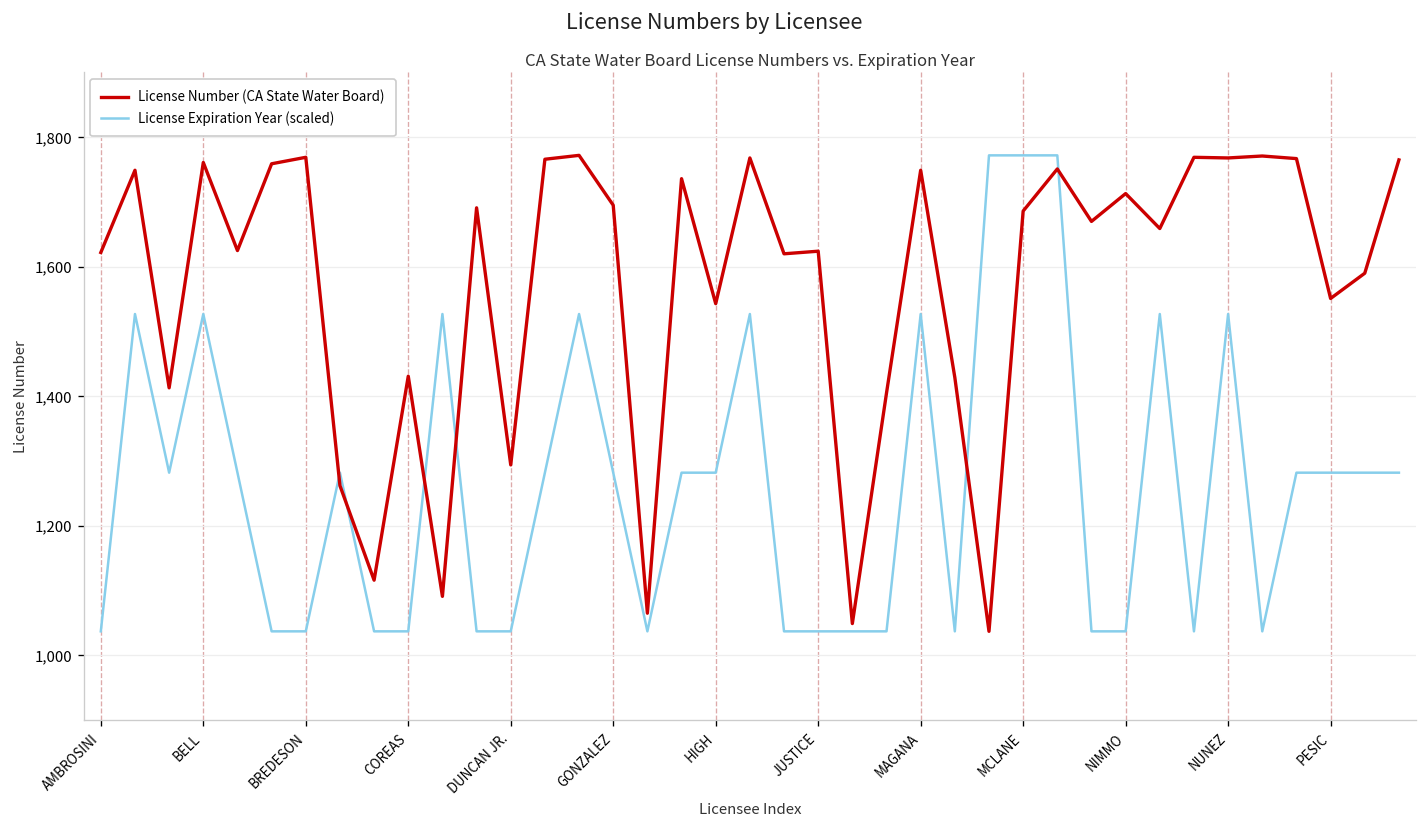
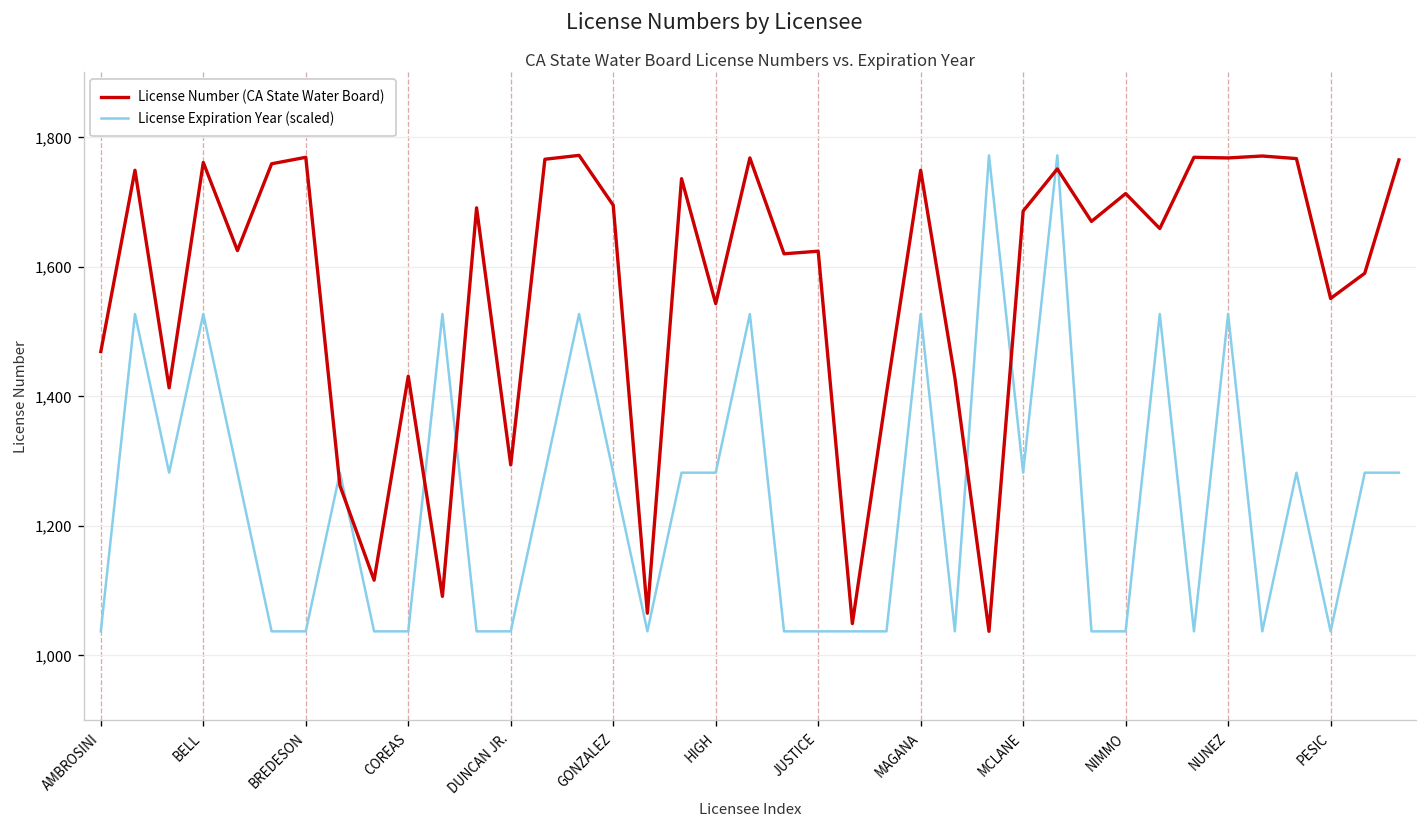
  {
    "License Number (CA State Water Board)": {
-     "AMBROSINI": "1,620",
+     "AMBROSINI": "1,470",
      "BELL": "1,760",
      "BREDESON": "1,770",
      "COREAS": "1,430",
      "DUNCAN JR.": "1,290",
      "GONZALEZ": "1,700",
      "HIGH": "1,540",
      "JUSTICE": "1,620",
      "MAGANA": "1,750",
      "MCLANE": "1,690",
      "NIMMO": "1,710",
      "NUNEZ": "1,770",
      "PESIC": "1,550"
    },
    "License Expiration Year (scaled)": {
      "AMBROSINI": "1,040",
      "BELL": "1,530",
      "BREDESON": "1,040",
      "COREAS": "1,040",
      "DUNCAN JR.": "1,040",
      "GONZALEZ": "1,280",
      "HIGH": "1,280",
      "JUSTICE": "1,040",
      "MAGANA": "1,530",
-     "MCLANE": "1,770",
+     "MCLANE": "1,280",
      "NIMMO": "1,040",
      "NUNEZ": "1,530",
-     "PESIC": "1,280"
+     "PESIC": "1,040"
    }
  }
